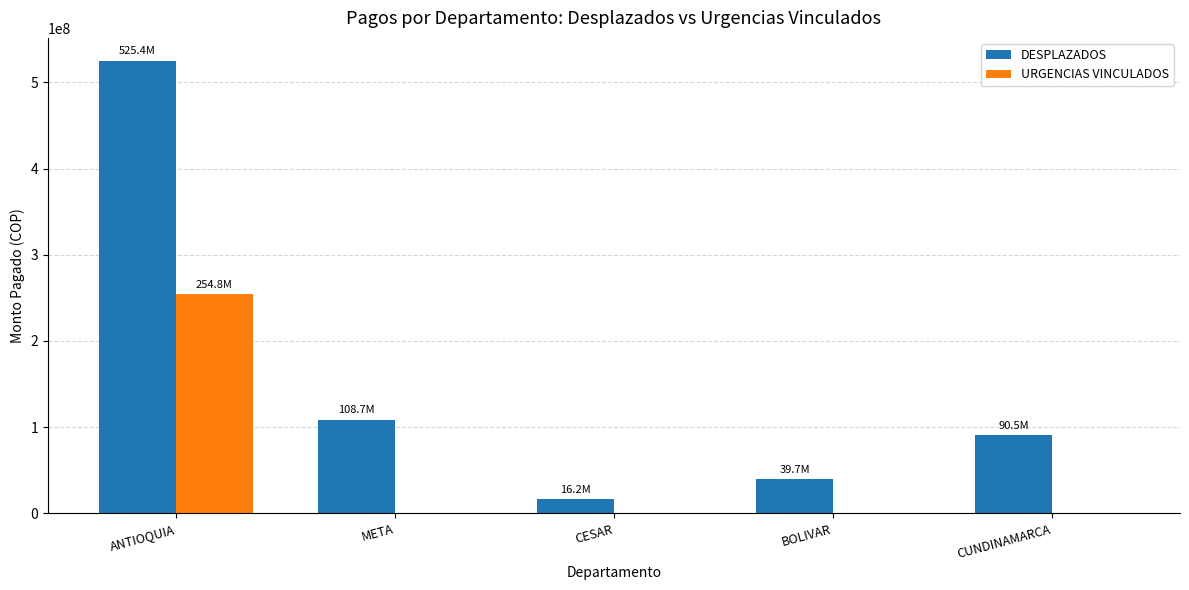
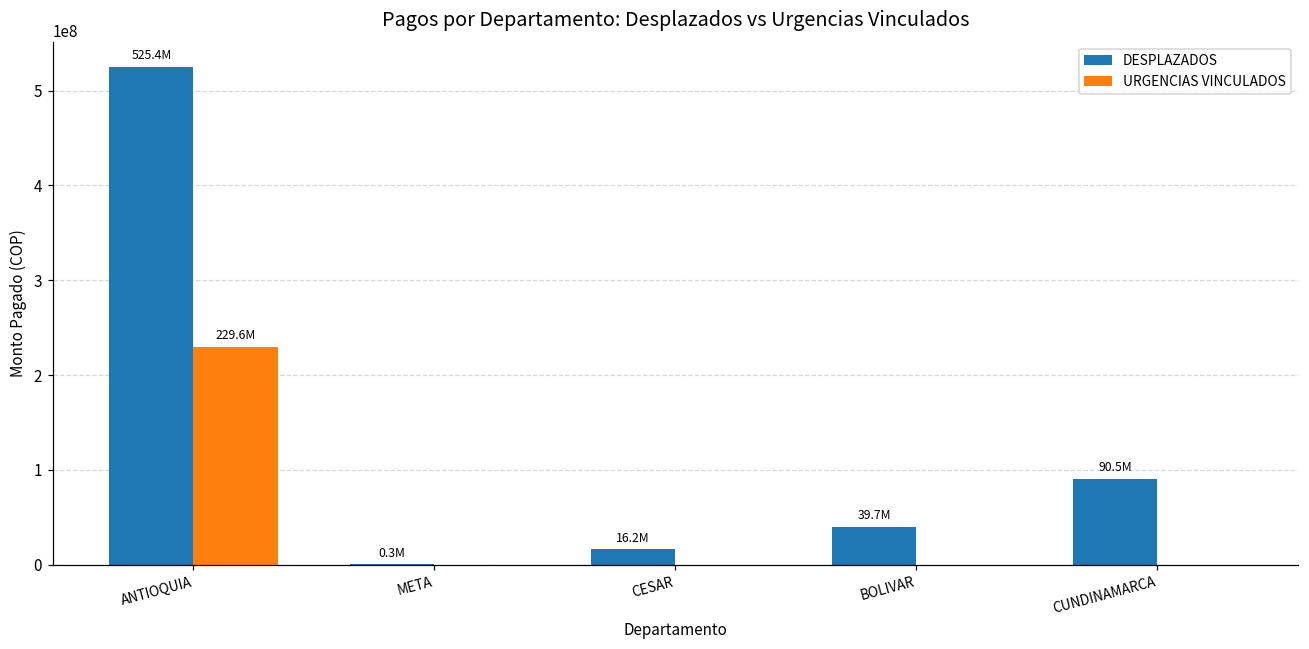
  {
    "DESPLAZADOS": {
      "ANTIOQUIA": "525.4M",
-     "META": "108.7M",
+     "META": "0.3M",
      "CESAR": "16.2M",
      "BOLIVAR": "39.7M",
      "CUNDINAMARCA": "90.5M"
    },
    "URGENCIAS VINCULADOS": {
-     "ANTIOQUIA": "254.8M"
+     "ANTIOQUIA": "229.6M"
    }
  }
